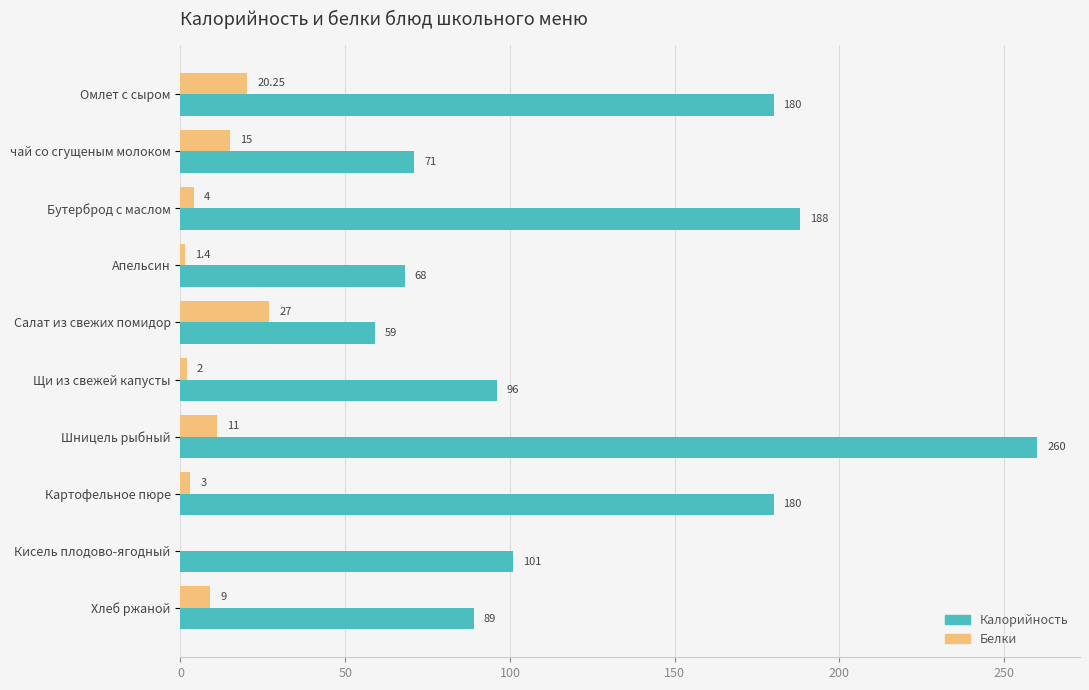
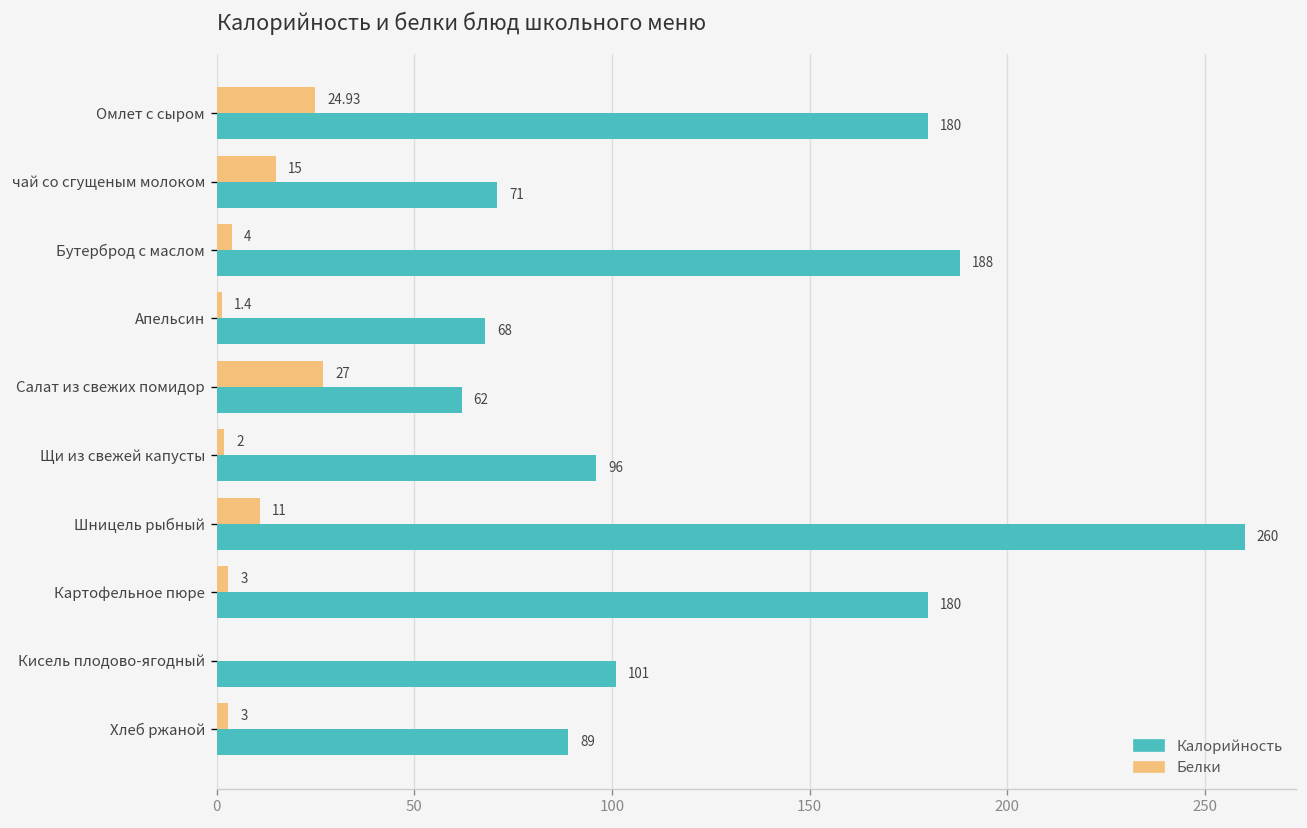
  {
    "Калорийность": {
      "Омлет с сыром": 180,
      "чай со сгущеным молоком": 71,
      "Бутерброд с маслом": 188,
      "Апельсин": 68,
-     "Салат из свежих помидор": 59,
+     "Салат из свежих помидор": 62,
      "Щи из свежей капусты": 96,
      "Шницель рыбный": 260,
      "Картофельное пюре": 180,
      "Кисель плодово-ягодный": 101,
      "Хлеб ржаной": 89
    },
    "Белки": {
-     "Омлет с сыром": 20.25,
+     "Омлет с сыром": 24.93,
      "чай со сгущеным молоком": 15,
      "Бутерброд с маслом": 4,
      "Апельсин": 1.4,
      "Салат из свежих помидор": 27,
      "Щи из свежей капусты": 2,
      "Шницель рыбный": 11,
      "Картофельное пюре": 3,
-     "Хлеб ржаной": 9
+     "Хлеб ржаной": 3
    }
  }
